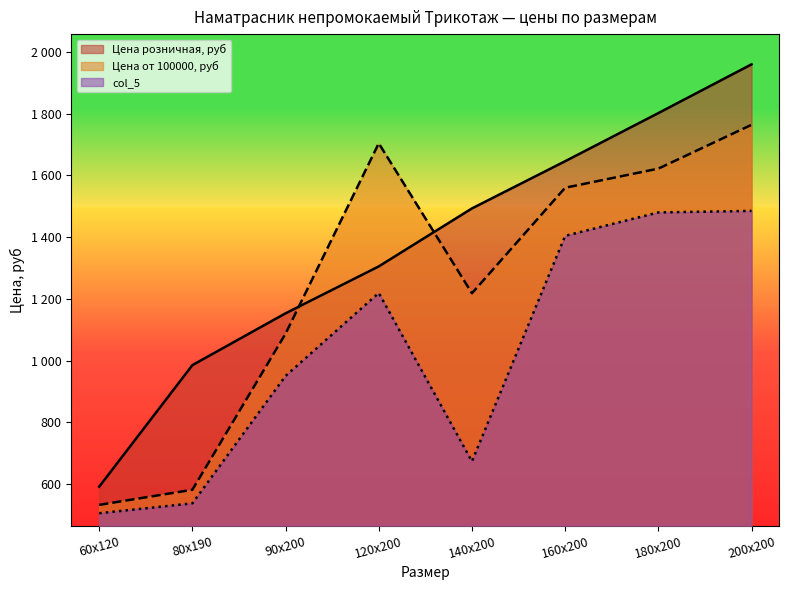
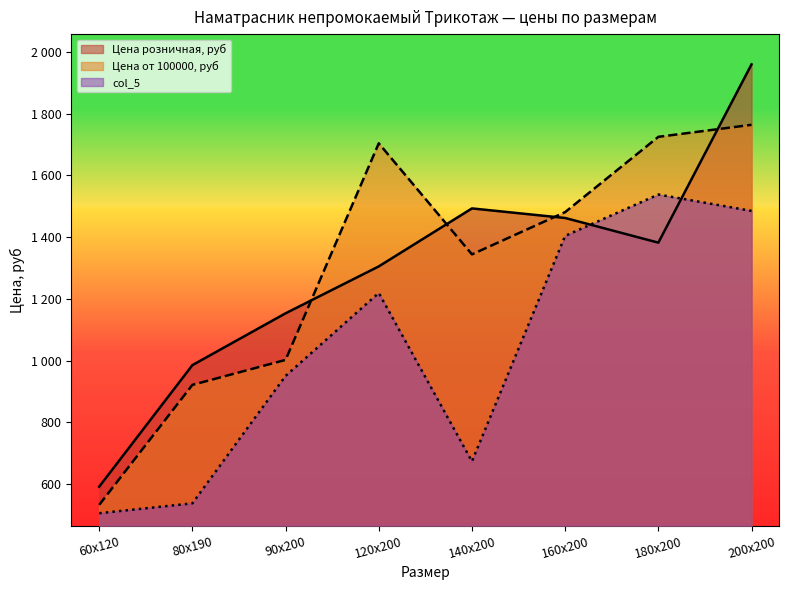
  {
    "Цена розничная, руб": {
      "60х120": 590,
      "80х190": 990,
      "90х200": 1150,
      "120х200": 1310,
      "140х200": 1490,
-     "160х200": 1650,
-     "180х200": 1800,
+     "160х200": 1460,
+     "180х200": 1380,
      "200х200": 1960
    },
    "Цена от 100000, руб": {
      "60х120": 530,
-     "80х190": 580,
-     "90х200": 1090,
+     "80х190": 920,
+     "90х200": 1000,
      "120х200": 1700,
-     "140х200": 1220,
-     "160х200": 1560,
-     "180х200": 1620,
+     "140х200": 1340,
+     "160х200": 1480,
+     "180х200": 1730,
      "200х200": 1760
    },
    "col_5": {
      "60х120": 510,
      "80х190": 540,
      "90х200": 950,
      "120х200": 1220,
      "140х200": 670,
      "160х200": 1400,
-     "180х200": 1480,
+     "180х200": 1540,
      "200х200": 1490
    }
  }
